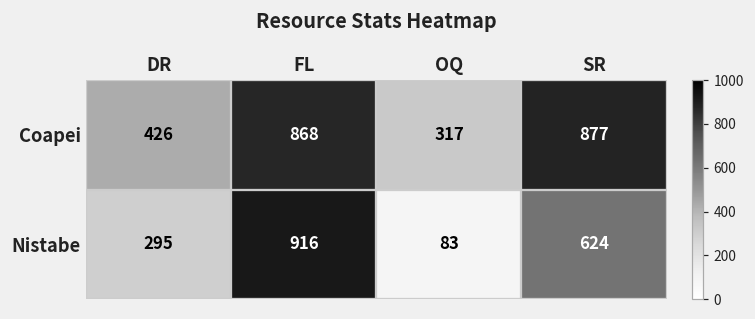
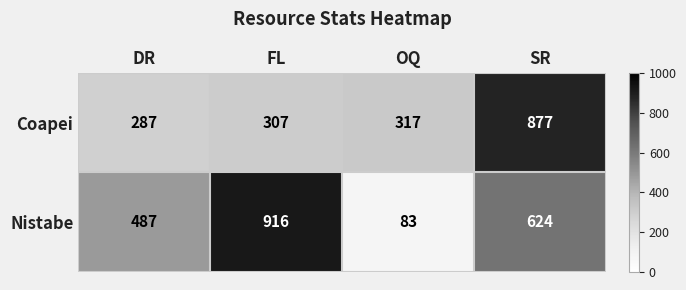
  {
    "Coapei": {
-     "DR": 426,
-     "FL": 868,
+     "DR": 287,
+     "FL": 307,
      "OQ": 317,
      "SR": 877
    },
    "Nistabe": {
-     "DR": 295,
+     "DR": 487,
      "FL": 916,
      "OQ": 83,
      "SR": 624
    }
  }
